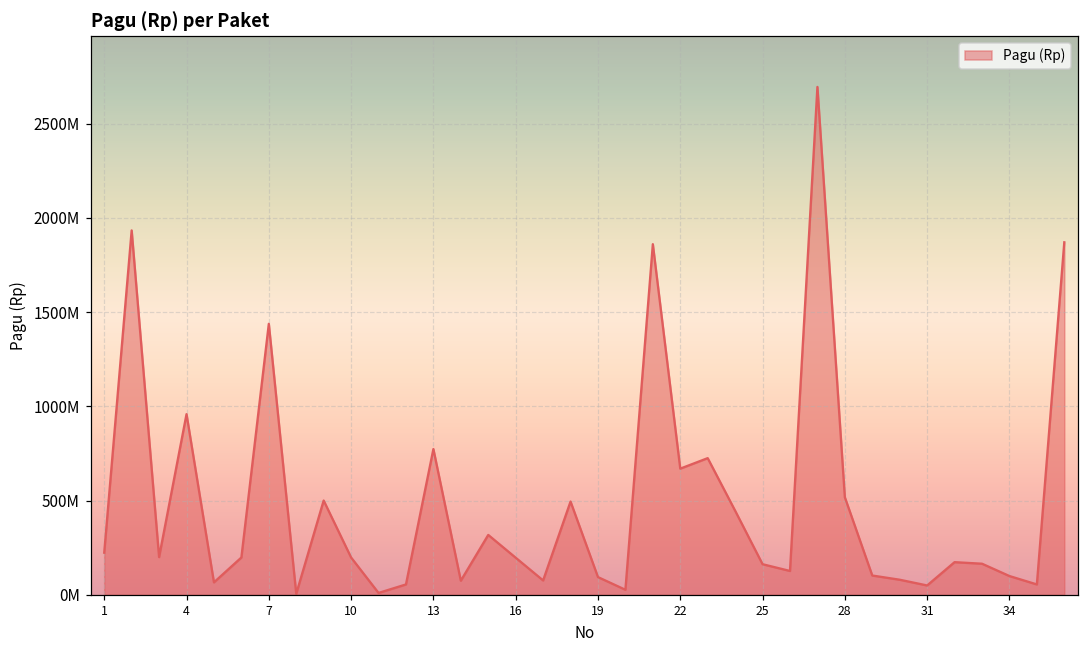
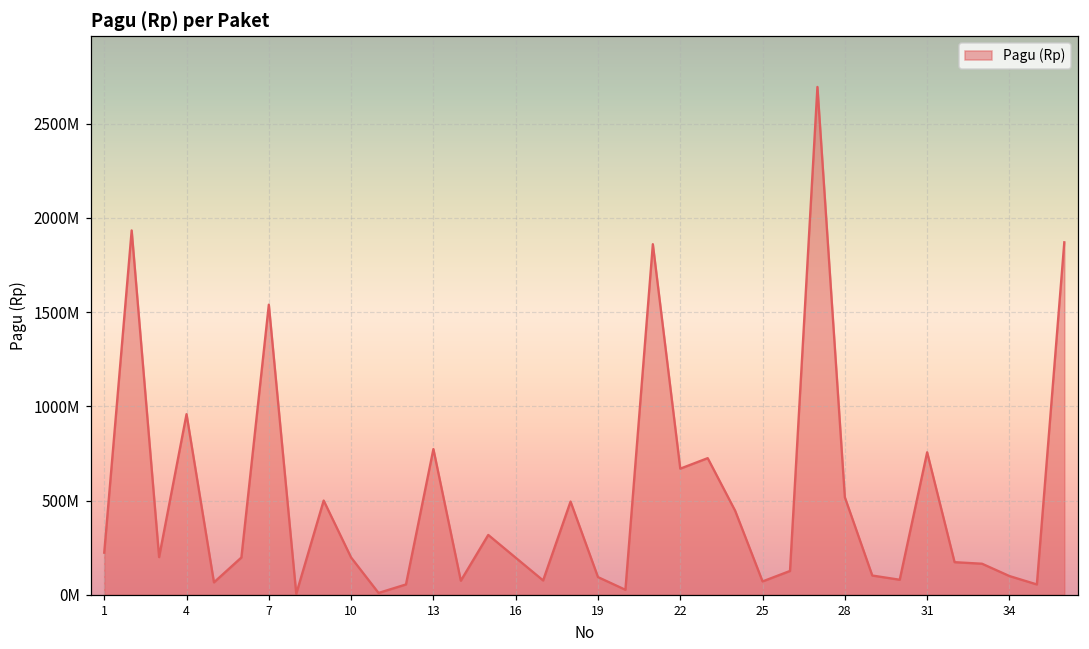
  {
    "1": 220000000,
    "4": 960000000,
-   "7": 1440000000,
+   "7": 1540000000,
    "10": 200000000,
    "13": 770000000,
    "16": 200000000,
    "19": 90000000,
    "22": 670000000,
-   "25": 160000000,
+   "25": 70000000,
    "28": 520000000,
-   "31": 50000000,
+   "31": 760000000,
    "34": 100000000
  }
